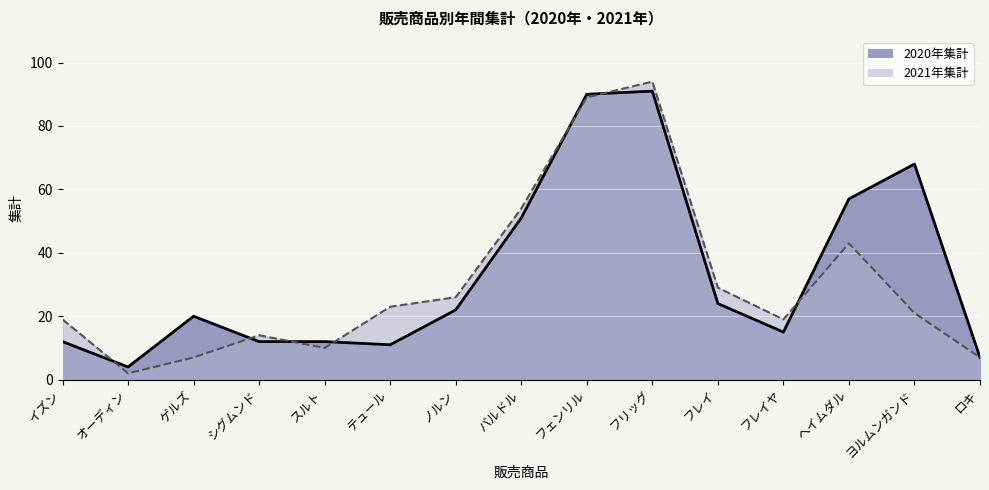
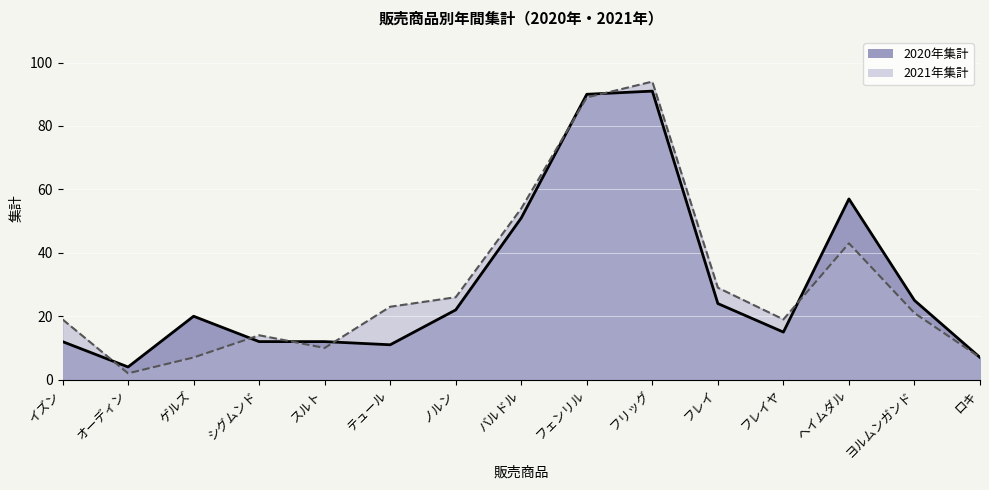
  {
    "2020年集計": {
      "イズン": 12,
      "オーディン": 4,
      "ゲルズ": 20,
      "シグムンド": 12,
      "スルト": 12,
      "テュール": 11,
      "ノルン": 22,
      "バルドル": 51,
      "フェンリル": 90,
      "フリッグ": 91,
      "フレイ": 24,
      "フレイヤ": 15,
      "ヘイムダル": 57,
-     "ヨルムンガンド": 68
+     "ヨルムンガンド": 25
    },
    "2021年集計": {
      "イズン": 19,
      "オーディン": 2,
      "ゲルズ": 7,
      "シグムンド": 14,
      "スルト": 10,
      "テュール": 23,
      "ノルン": 26,
      "バルドル": 54,
      "フェンリル": 89,
      "フリッグ": 94,
      "フレイ": 29,
      "フレイヤ": 19,
      "ヘイムダル": 43,
      "ヨルムンガンド": 21
    }
  }
